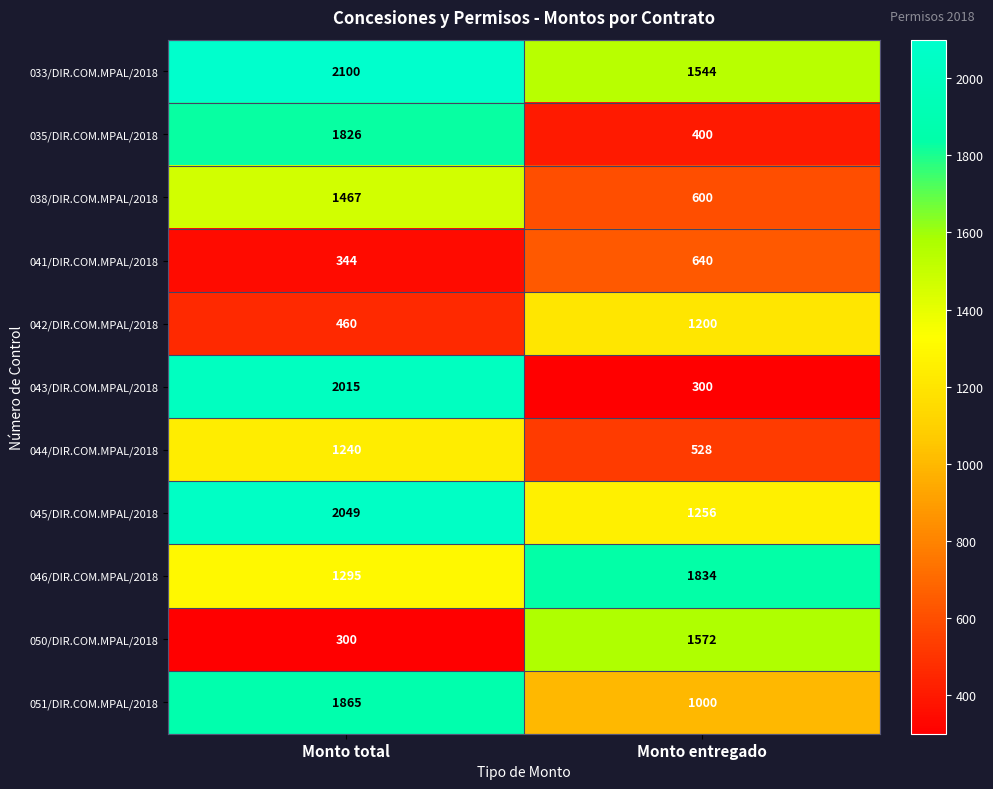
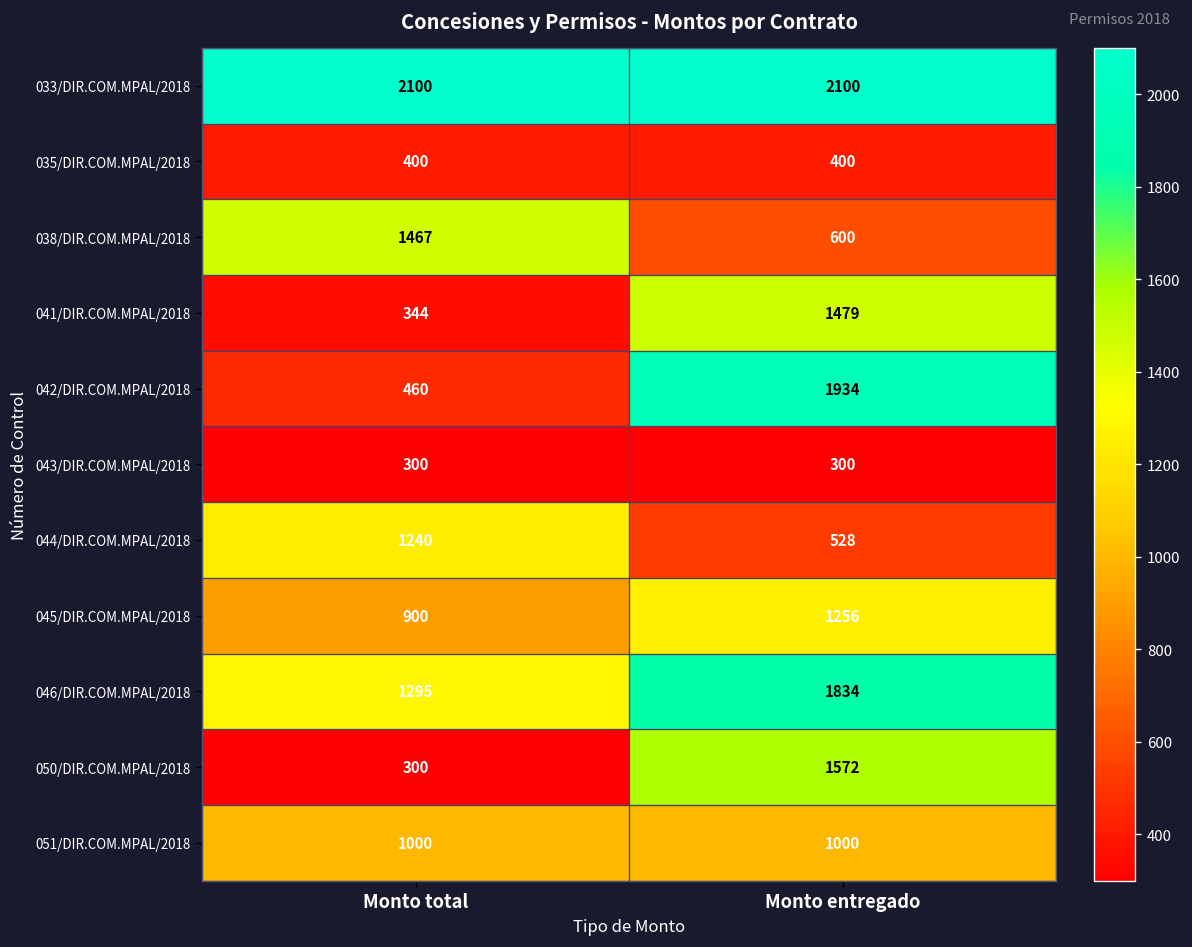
  {
    "033/DIR.COM.MPAL/2018": {
      "Monto total": 2100,
-     "Monto entregado": 1544
+     "Monto entregado": 2100
    },
    "035/DIR.COM.MPAL/2018": {
-     "Monto total": 1826,
+     "Monto total": 400,
      "Monto entregado": 400
    },
    "038/DIR.COM.MPAL/2018": {
      "Monto total": 1467,
      "Monto entregado": 600
    },
    "041/DIR.COM.MPAL/2018": {
      "Monto total": 344,
-     "Monto entregado": 640
+     "Monto entregado": 1479
    },
    "042/DIR.COM.MPAL/2018": {
      "Monto total": 460,
-     "Monto entregado": 1200
+     "Monto entregado": 1934
    },
    "043/DIR.COM.MPAL/2018": {
-     "Monto total": 2015,
+     "Monto total": 300,
      "Monto entregado": 300
    },
    "044/DIR.COM.MPAL/2018": {
      "Monto total": 1240,
      "Monto entregado": 528
    },
    "045/DIR.COM.MPAL/2018": {
-     "Monto total": 2049,
+     "Monto total": 900,
      "Monto entregado": 1256
    },
    "046/DIR.COM.MPAL/2018": {
      "Monto total": 1295,
      "Monto entregado": 1834
    },
    "050/DIR.COM.MPAL/2018": {
      "Monto total": 300,
      "Monto entregado": 1572
    },
    "051/DIR.COM.MPAL/2018": {
-     "Monto total": 1865,
+     "Monto total": 1000,
      "Monto entregado": 1000
    }
  }
